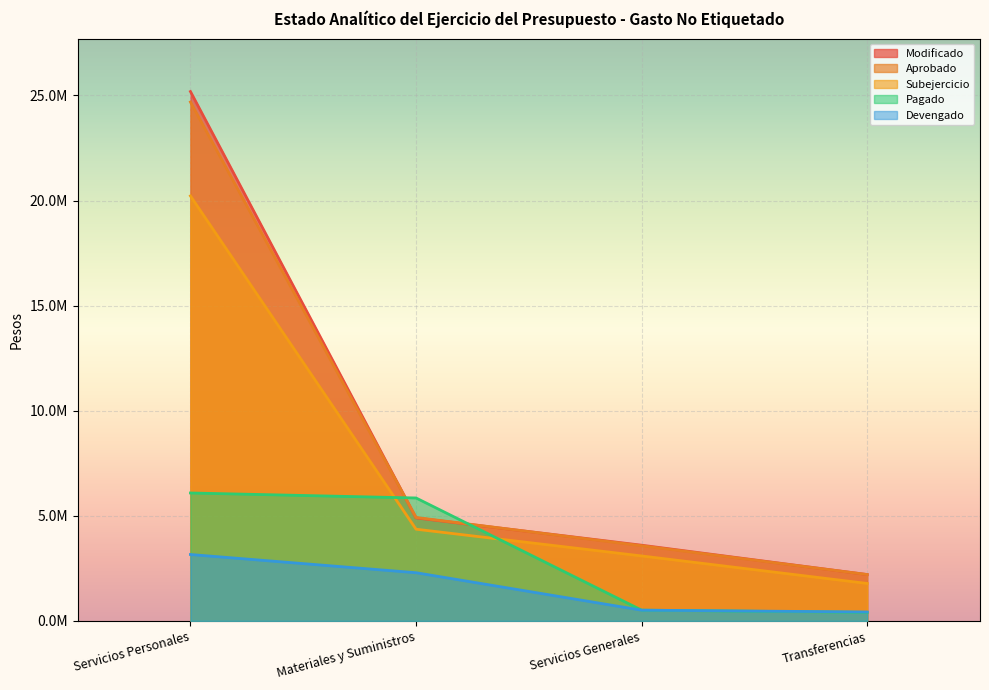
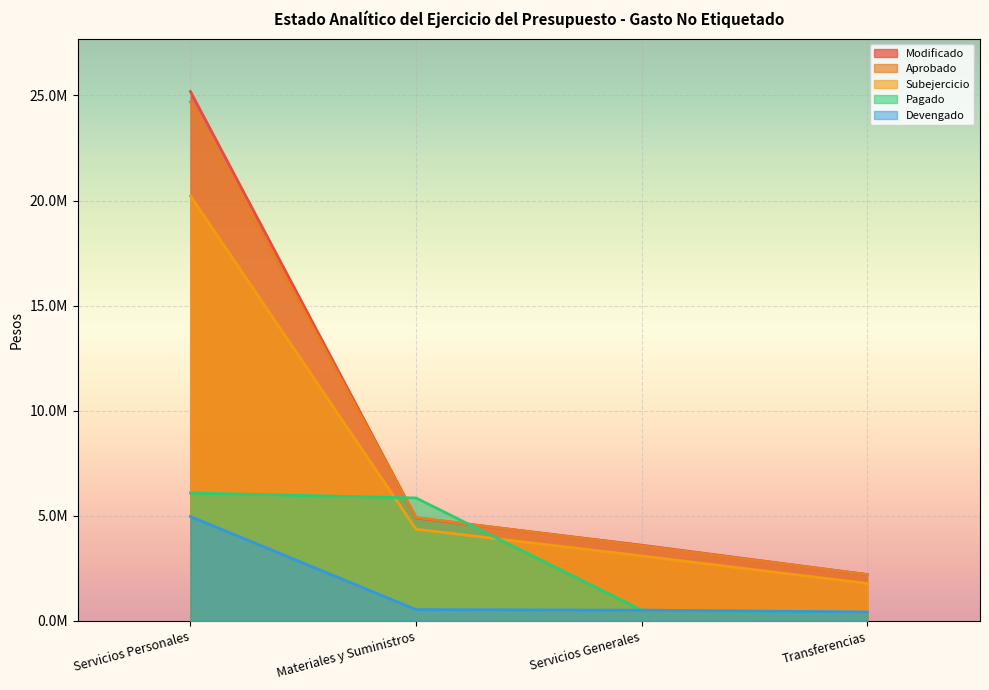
  {
    "Pagado": {
      "Servicios Personales": 6100000,
      "Materiales y Suministros": 5800000
    },
    "Devengado": {
-     "Servicios Personales": 3200000,
-     "Materiales y Suministros": 2300000
+     "Servicios Personales": 5000000,
+     "Materiales y Suministros": 500000
    }
  }
